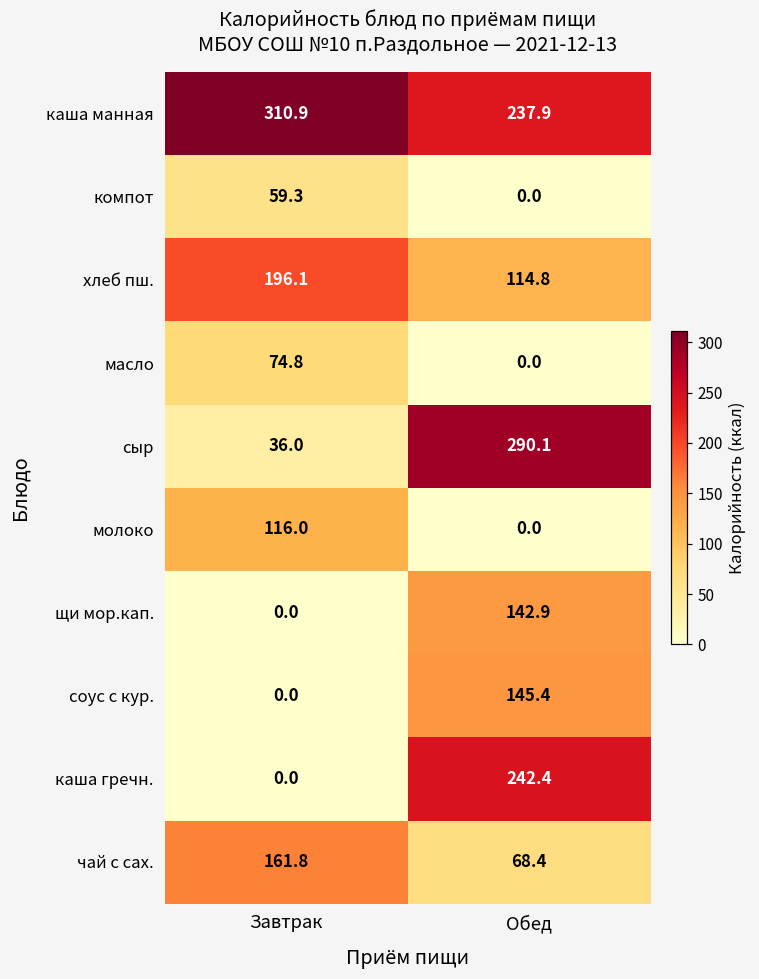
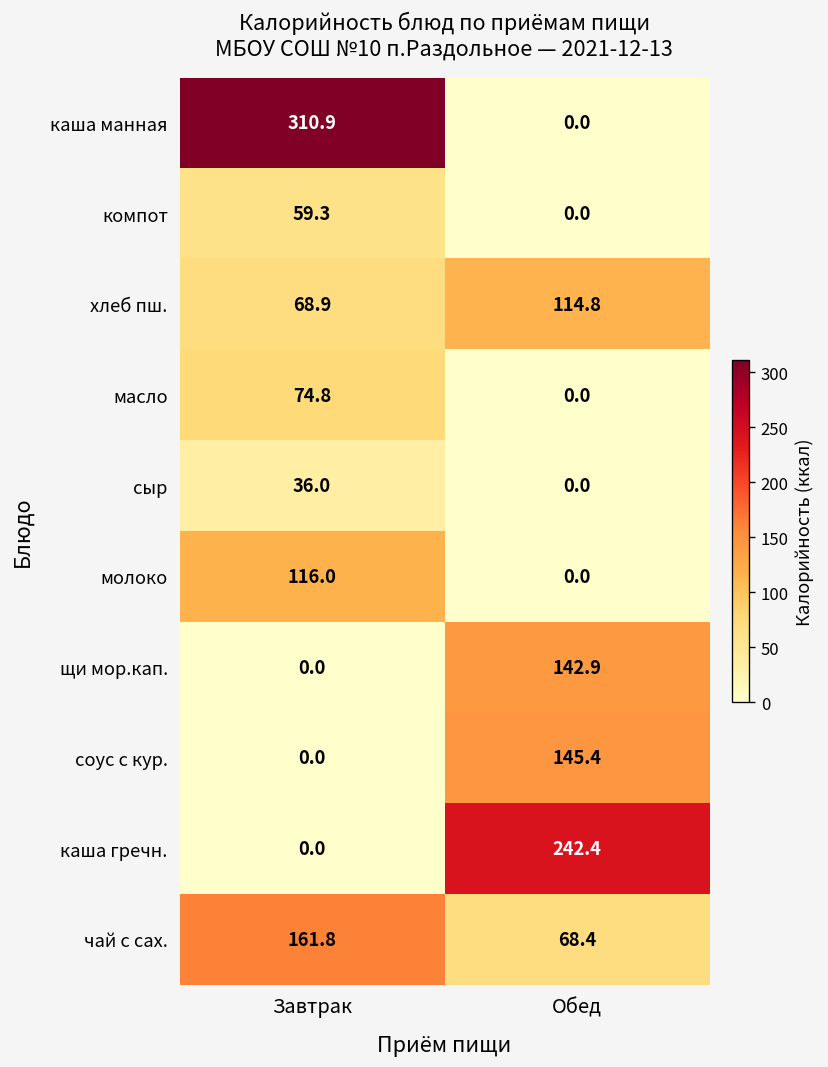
  {
    "каша манная": {
      "Завтрак": 310.9,
-     "Обед": 237.9
+     "Обед": 0.0
    },
    "компот": {
      "Завтрак": 59.3,
      "Обед": 0.0
    },
    "хлеб пш.": {
-     "Завтрак": 196.1,
+     "Завтрак": 68.9,
      "Обед": 114.8
    },
    "масло": {
      "Завтрак": 74.8,
      "Обед": 0.0
    },
    "сыр": {
      "Завтрак": 36.0,
-     "Обед": 290.1
+     "Обед": 0.0
    },
    "молоко": {
      "Завтрак": 116.0,
      "Обед": 0.0
    },
    "щи мор.кап.": {
      "Завтрак": 0.0,
      "Обед": 142.9
    },
    "соус с кур.": {
      "Завтрак": 0.0,
      "Обед": 145.4
    },
    "каша гречн.": {
      "Завтрак": 0.0,
      "Обед": 242.4
    },
    "чай с сах.": {
      "Завтрак": 161.8,
      "Обед": 68.4
    }
  }
